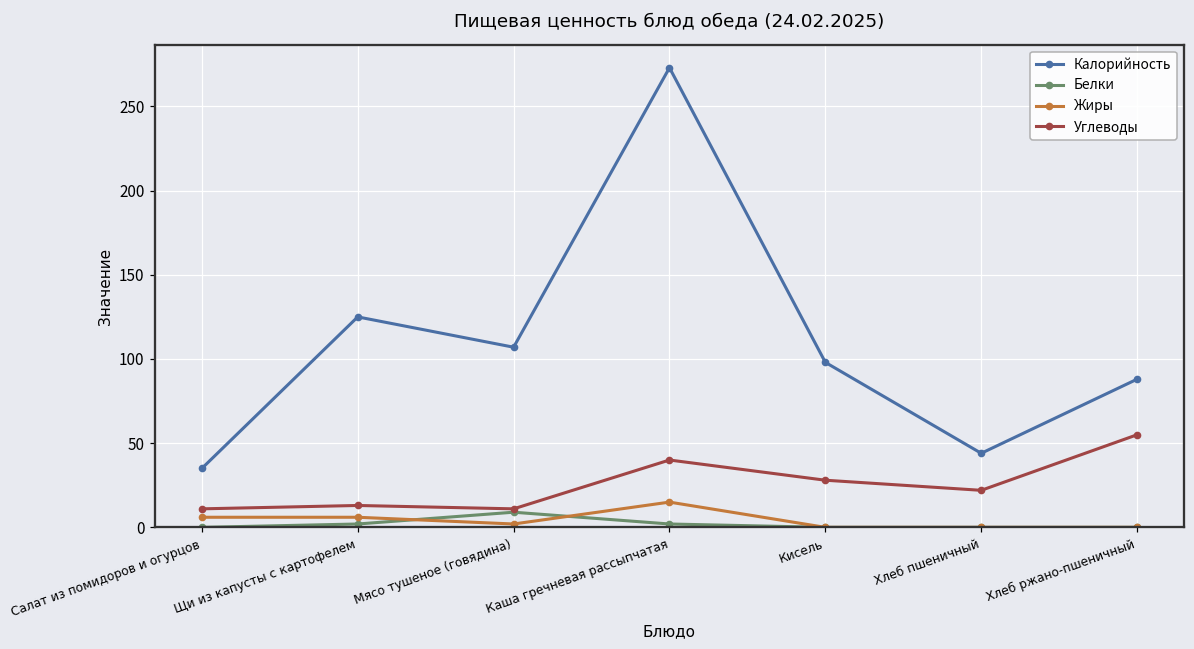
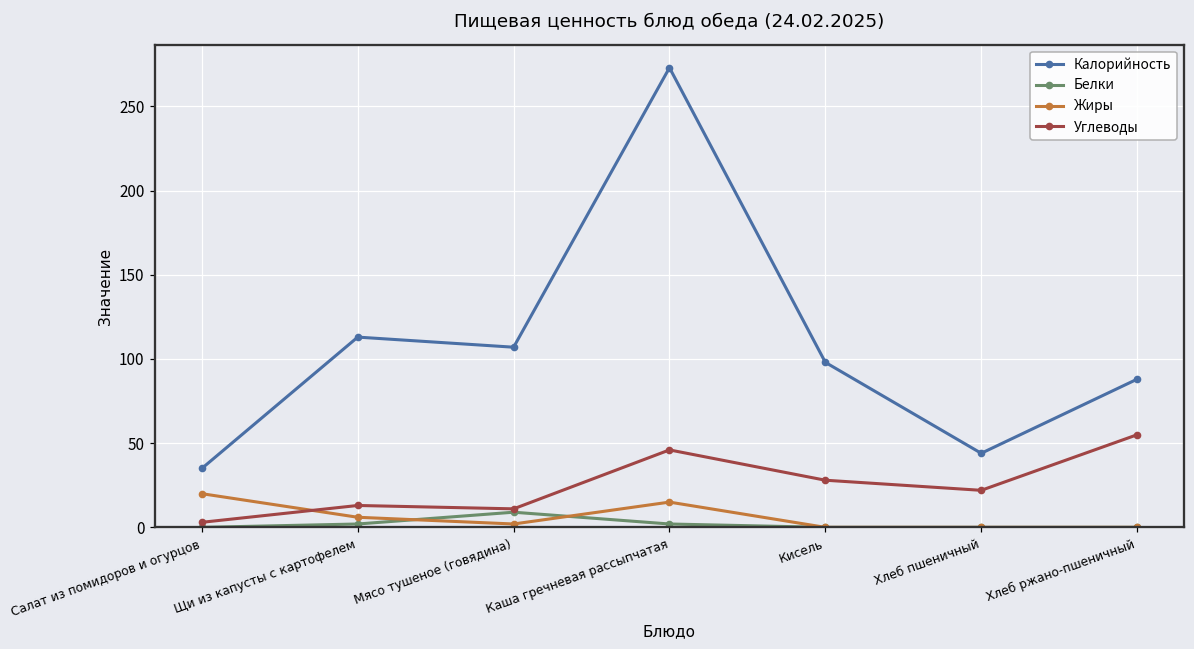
  {
    "Калорийность": {
      "Салат из помидоров и огурцов": 35,
-     "Щи из капусты с картофелем": 125,
+     "Щи из капусты с картофелем": 113,
      "Мясо тушеное (говядина)": 107,
      "Каша гречневая рассыпчатая": 273,
      "Кисель": 98,
      "Хлеб пшеничный": 44,
      "Хлеб ржано-пшеничный": 88
    },
    "Белки": {
      "Салат из помидоров и огурцов": 0,
      "Щи из капусты с картофелем": 2,
      "Мясо тушеное (говядина)": 9,
      "Каша гречневая рассыпчатая": 2
    },
    "Жиры": {
-     "Салат из помидоров и огурцов": 6,
+     "Салат из помидоров и огурцов": 20,
      "Щи из капусты с картофелем": 6,
      "Мясо тушеное (говядина)": 2,
      "Каша гречневая рассыпчатая": 15
    },
    "Углеводы": {
-     "Салат из помидоров и огурцов": 11,
+     "Салат из помидоров и огурцов": 3,
      "Щи из капусты с картофелем": 13,
      "Мясо тушеное (говядина)": 11,
-     "Каша гречневая рассыпчатая": 40,
+     "Каша гречневая рассыпчатая": 46,
      "Кисель": 28,
      "Хлеб пшеничный": 22,
      "Хлеб ржано-пшеничный": 55
    }
  }
